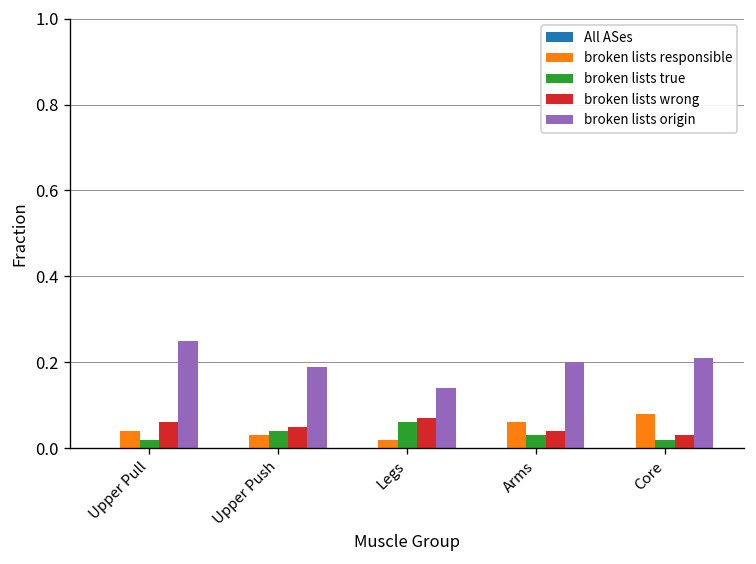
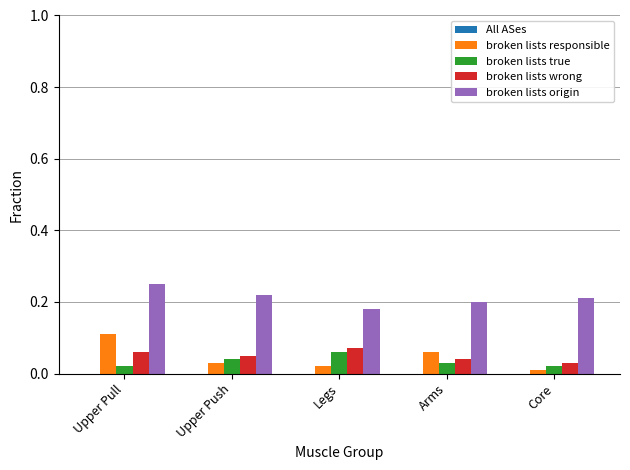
  {
    "All ASes": {
      "Upper Pull": 0.00,
      "Upper Push": 0.00,
      "Legs": 0.00,
      "Arms": 0.00,
      "Core": 0.00
    },
    "broken lists responsible": {
-     "Upper Pull": 0.04,
+     "Upper Pull": 0.11,
      "Upper Push": 0.03,
      "Legs": 0.02,
      "Arms": 0.06,
-     "Core": 0.08
+     "Core": 0.01
    },
    "broken lists true": {
      "Upper Pull": 0.02,
      "Upper Push": 0.04,
      "Legs": 0.06,
      "Arms": 0.03,
      "Core": 0.02
    },
    "broken lists wrong": {
      "Upper Pull": 0.06,
      "Upper Push": 0.05,
      "Legs": 0.07,
      "Arms": 0.04,
      "Core": 0.03
    },
    "broken lists origin": {
      "Upper Pull": 0.25,
-     "Upper Push": 0.19,
-     "Legs": 0.14,
+     "Upper Push": 0.22,
+     "Legs": 0.18,
      "Arms": 0.20,
      "Core": 0.21
    }
  }
